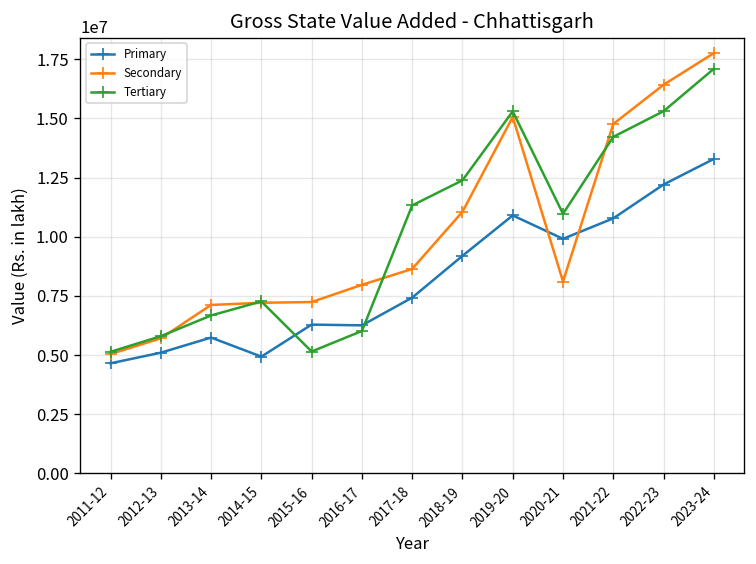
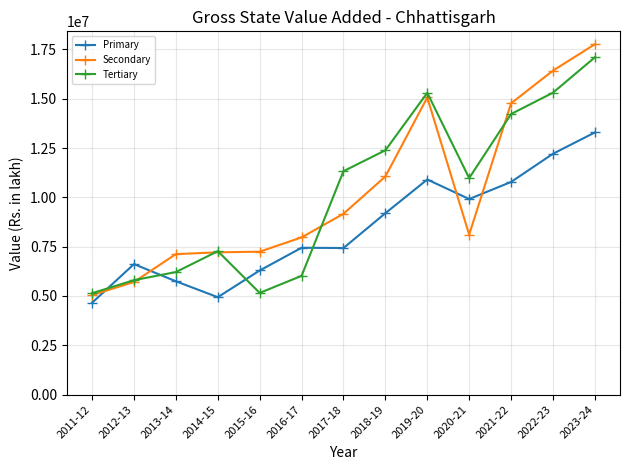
  {
    "Primary": {
      "2011-12": 4700000,
-     "2012-13": 5100000,
+     "2012-13": 6600000,
      "2013-14": 5700000,
      "2014-15": 4900000,
      "2015-16": 6300000,
-     "2016-17": 6300000,
+     "2016-17": 7400000,
      "2017-18": 7400000,
      "2018-19": 9200000,
      "2019-20": 10900000,
      "2020-21": 9900000,
      "2021-22": 10800000,
      "2022-23": 12200000,
      "2023-24": 13300000
    },
    "Secondary": {
      "2013-14": 7100000,
      "2015-16": 7200000,
      "2016-17": 8000000,
-     "2017-18": 8600000,
+     "2017-18": 9200000,
      "2018-19": 11100000,
      "2019-20": 15100000,
      "2020-21": 8100000,
      "2021-22": 14800000,
      "2022-23": 16400000,
      "2023-24": 17800000
    },
    "Tertiary": {
-     "2013-14": 6700000,
+     "2013-14": 6200000,
      "2015-16": 5200000,
      "2016-17": 6000000,
      "2017-18": 11300000,
      "2018-19": 12400000,
      "2019-20": 15300000,
      "2020-21": 11000000,
      "2021-22": 14200000,
      "2022-23": 15300000,
      "2023-24": 17100000
    }
  }
